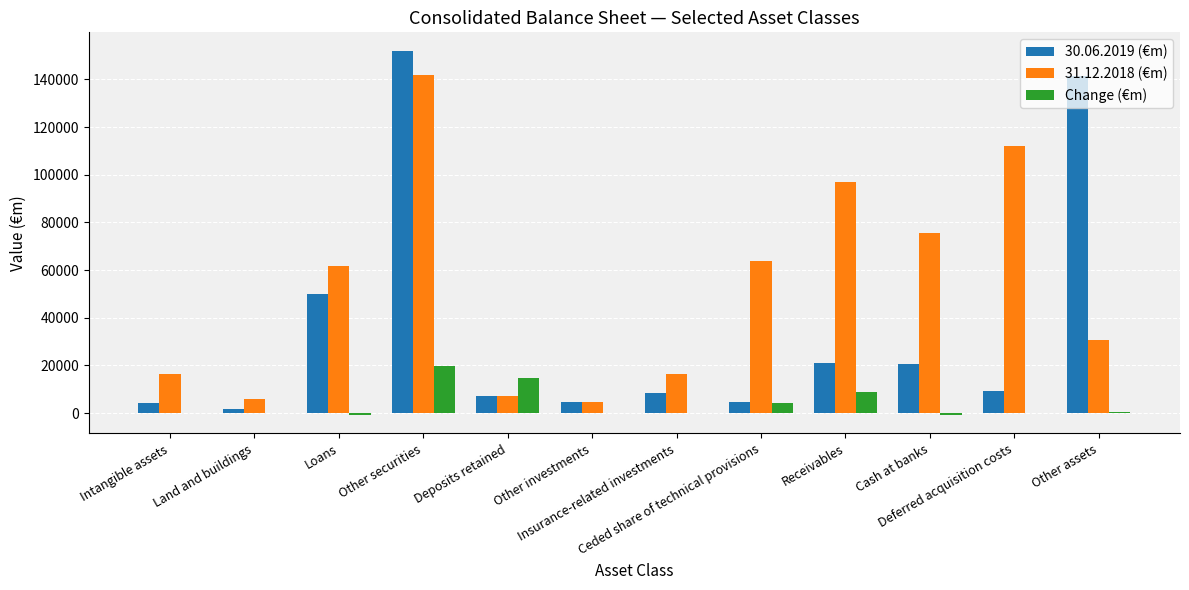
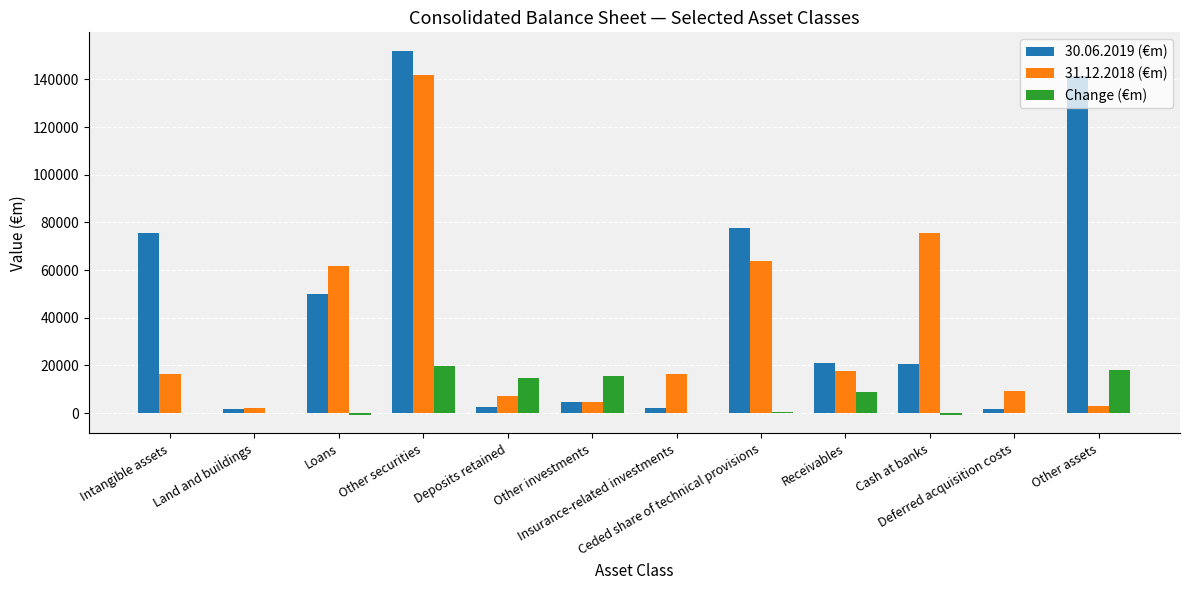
  {
    "30.06.2019 (€m)": {
-     "Intangible assets": 4000,
+     "Intangible assets": 75000,
      "Land and buildings": 2000,
      "Loans": 50000,
      "Other securities": 152000,
-     "Deposits retained": 7000,
+     "Deposits retained": 2000,
      "Other investments": 5000,
-     "Insurance-related investments": 9000,
-     "Ceded share of technical provisions": 5000,
+     "Insurance-related investments": 2000,
+     "Ceded share of technical provisions": 78000,
      "Receivables": 21000,
      "Cash at banks": 21000,
-     "Deferred acquisition costs": 9000
+     "Deferred acquisition costs": 2000
    },
    "31.12.2018 (€m)": {
      "Intangible assets": 17000,
-     "Land and buildings": 6000,
+     "Land and buildings": 2000,
      "Loans": 62000,
      "Other securities": 142000,
      "Deposits retained": 7000,
      "Other investments": 5000,
      "Insurance-related investments": 16000,
      "Ceded share of technical provisions": 64000,
-     "Receivables": 97000,
+     "Receivables": 18000,
      "Cash at banks": 76000,
-     "Deferred acquisition costs": 112000,
-     "Other assets": 31000
+     "Deferred acquisition costs": 9000,
+     "Other assets": 3000
    },
    "Change (€m)": {
      "Other securities": 20000,
      "Deposits retained": 15000,
-     "Other investments": 0,
-     "Ceded share of technical provisions": 4000,
+     "Other investments": 16000,
+     "Ceded share of technical provisions": 0,
      "Receivables": 9000,
-     "Other assets": 0
+     "Other assets": 18000
    }
  }
